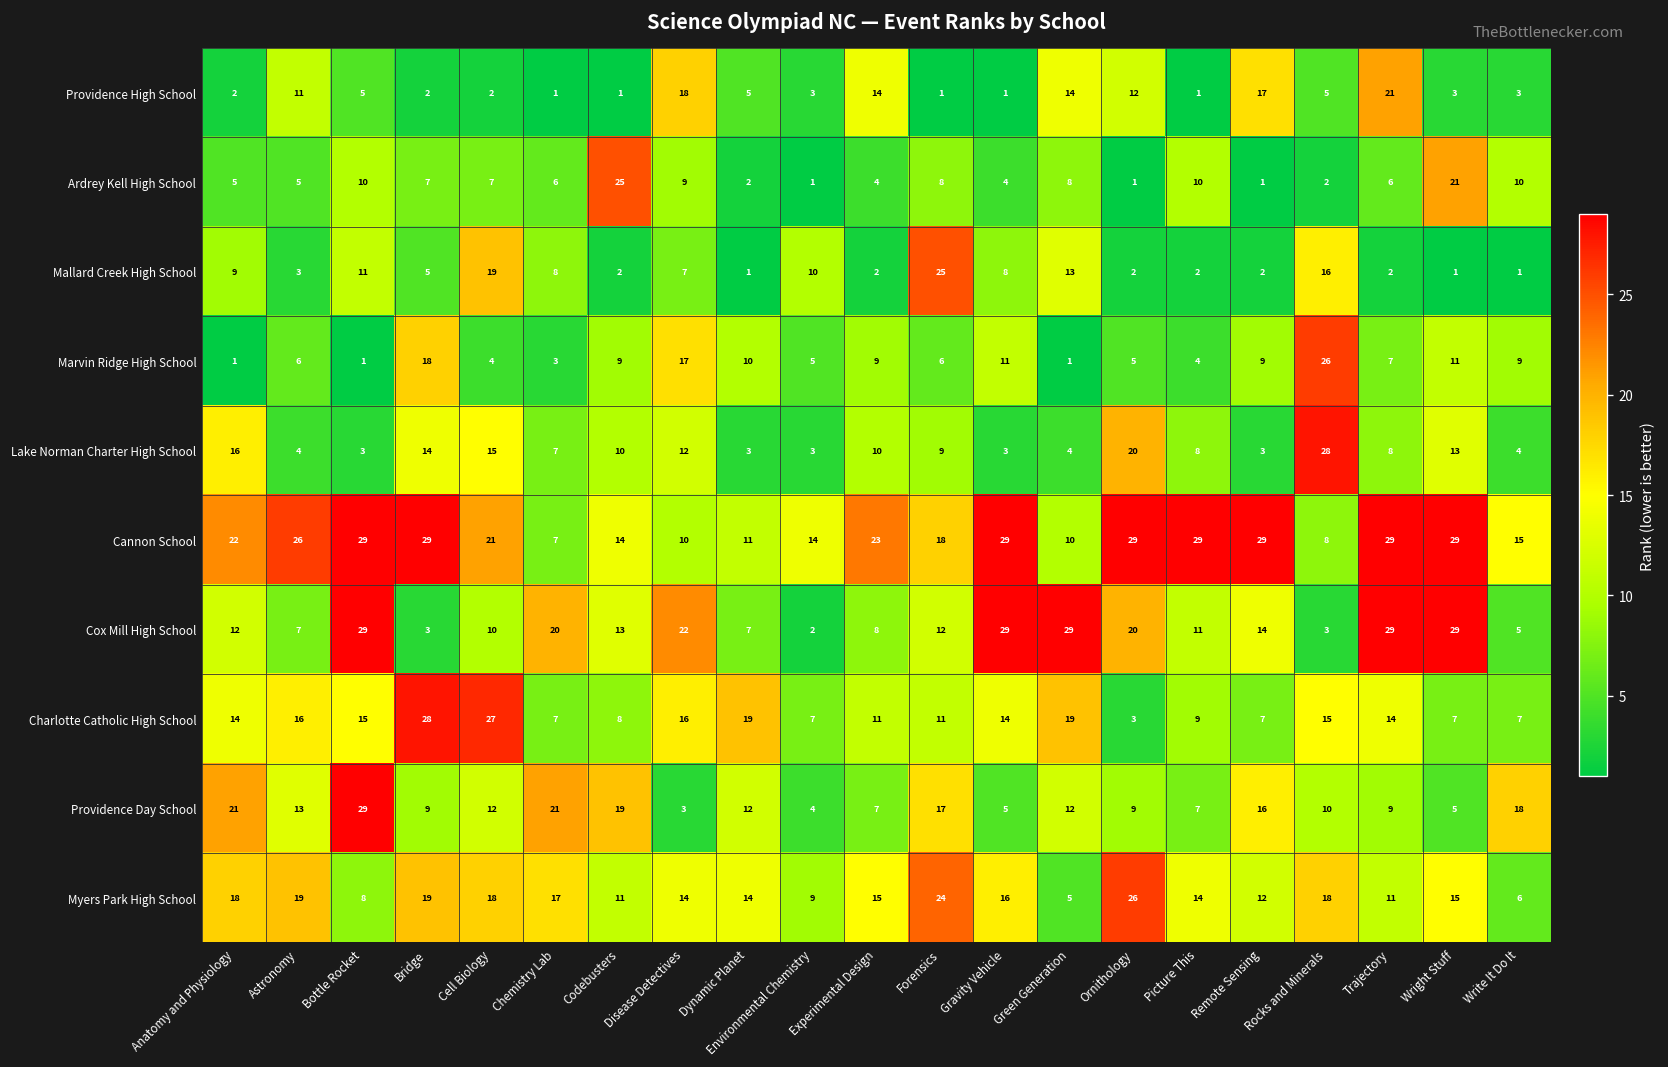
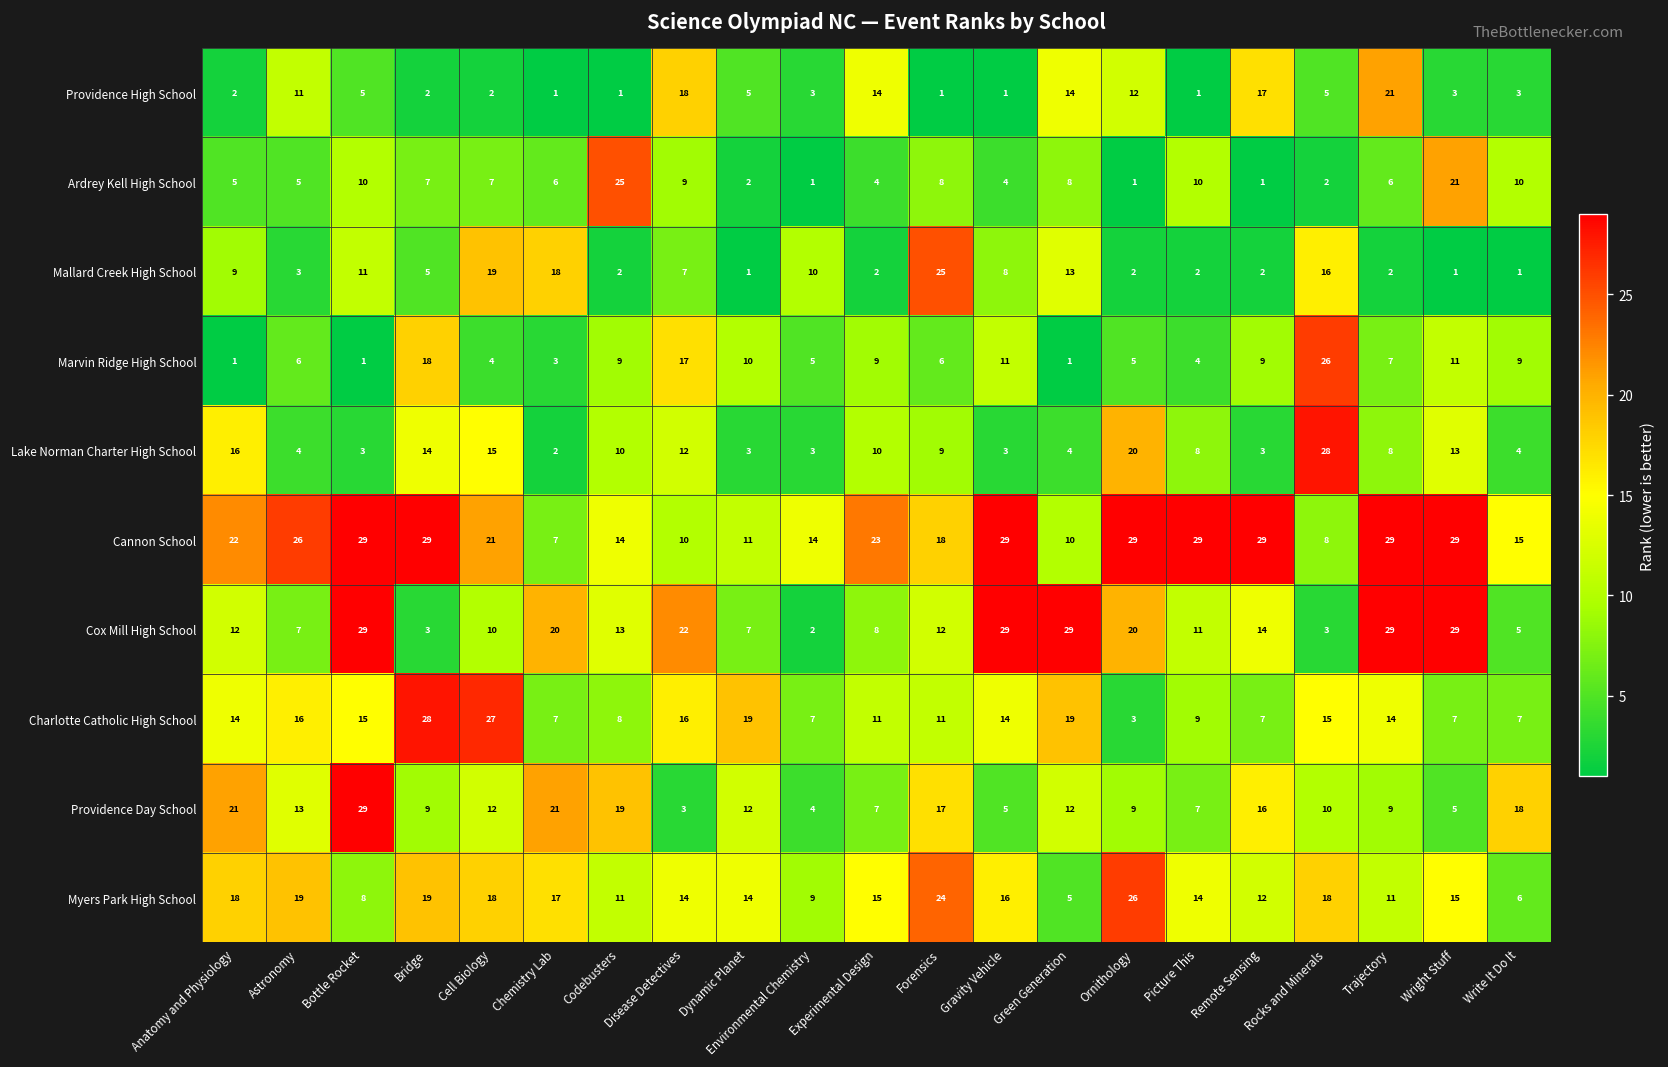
  {
    "Mallard Creek High School": {
      "Anatomy and Physiology": 9,
      "Astronomy": 3,
      "Bottle Rocket": 11,
      "Bridge": 5,
      "Cell Biology": 19,
-     "Chemistry Lab": 8,
+     "Chemistry Lab": 18,
      "Codebusters": 2,
      "Disease Detectives": 7,
      "Dynamic Planet": 1,
      "Environmental Chemistry": 10,
      "Experimental Design": 2,
      "Forensics": 25,
      "Gravity Vehicle": 8,
      "Green Generation": 13,
      "Ornithology": 2,
      "Picture This": 2,
      "Remote Sensing": 2,
      "Rocks and Minerals": 16,
      "Trajectory": 2,
      "Wright Stuff": 1,
      "Write It Do It": 1
    },
    "Lake Norman Charter High School": {
      "Anatomy and Physiology": 16,
      "Astronomy": 4,
      "Bottle Rocket": 3,
      "Bridge": 14,
      "Cell Biology": 15,
-     "Chemistry Lab": 7,
+     "Chemistry Lab": 2,
      "Codebusters": 10,
      "Disease Detectives": 12,
      "Dynamic Planet": 3,
      "Environmental Chemistry": 3,
      "Experimental Design": 10,
      "Forensics": 9,
      "Gravity Vehicle": 3,
      "Green Generation": 4,
      "Ornithology": 20,
      "Picture This": 8,
      "Remote Sensing": 3,
      "Rocks and Minerals": 28,
      "Trajectory": 8,
      "Wright Stuff": 13,
      "Write It Do It": 4
    }
  }
